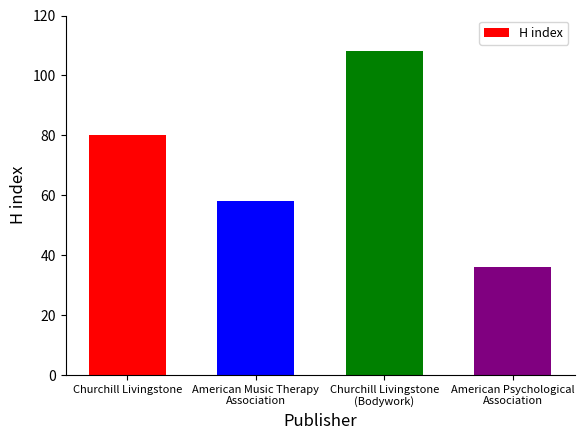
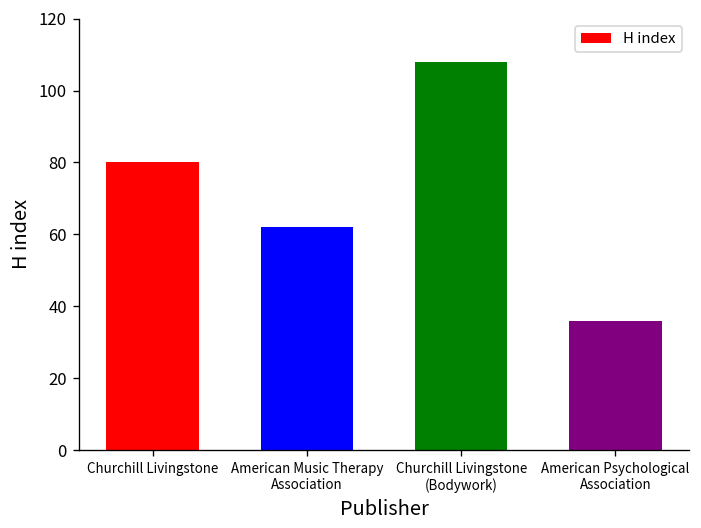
  {
    "Churchill Livingstone": 80,
-   "American Music Therapy Association": 58,
+   "American Music Therapy Association": 62,
    "Churchill Livingstone (Bodywork)": 108,
    "American Psychological Association": 36
  }
